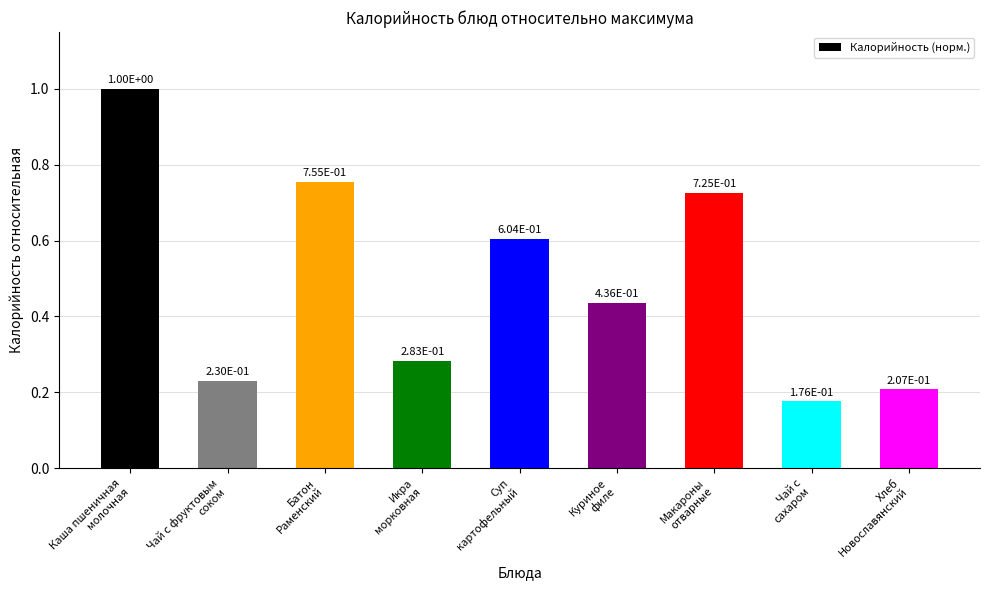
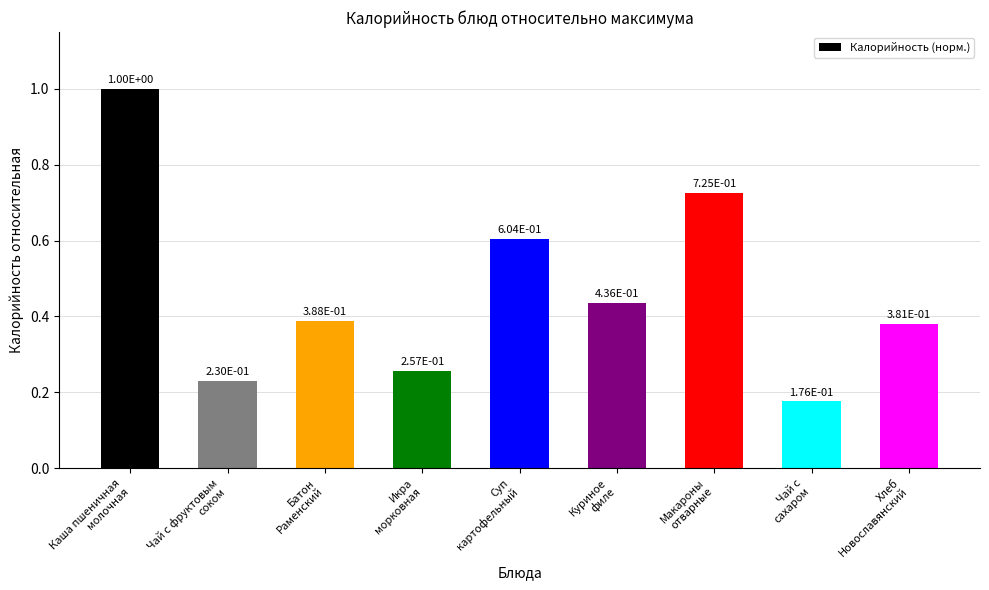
  {
    "Каша пшеничная молочная": "1.00E+00",
    "Чай с фруктовым соком": "2.30E-01",
-   "Батон Раменский": "7.55E-01",
-   "Икра морковная": "2.83E-01",
+   "Батон Раменский": "3.88E-01",
+   "Икра морковная": "2.57E-01",
    "Суп картофельный": "6.04E-01",
    "Куриное филе": "4.36E-01",
    "Макароны отварные": "7.25E-01",
    "Чай с сахаром": "1.76E-01",
-   "Хлеб Новославянский": "2.07E-01"
+   "Хлеб Новославянский": "3.81E-01"
  }
